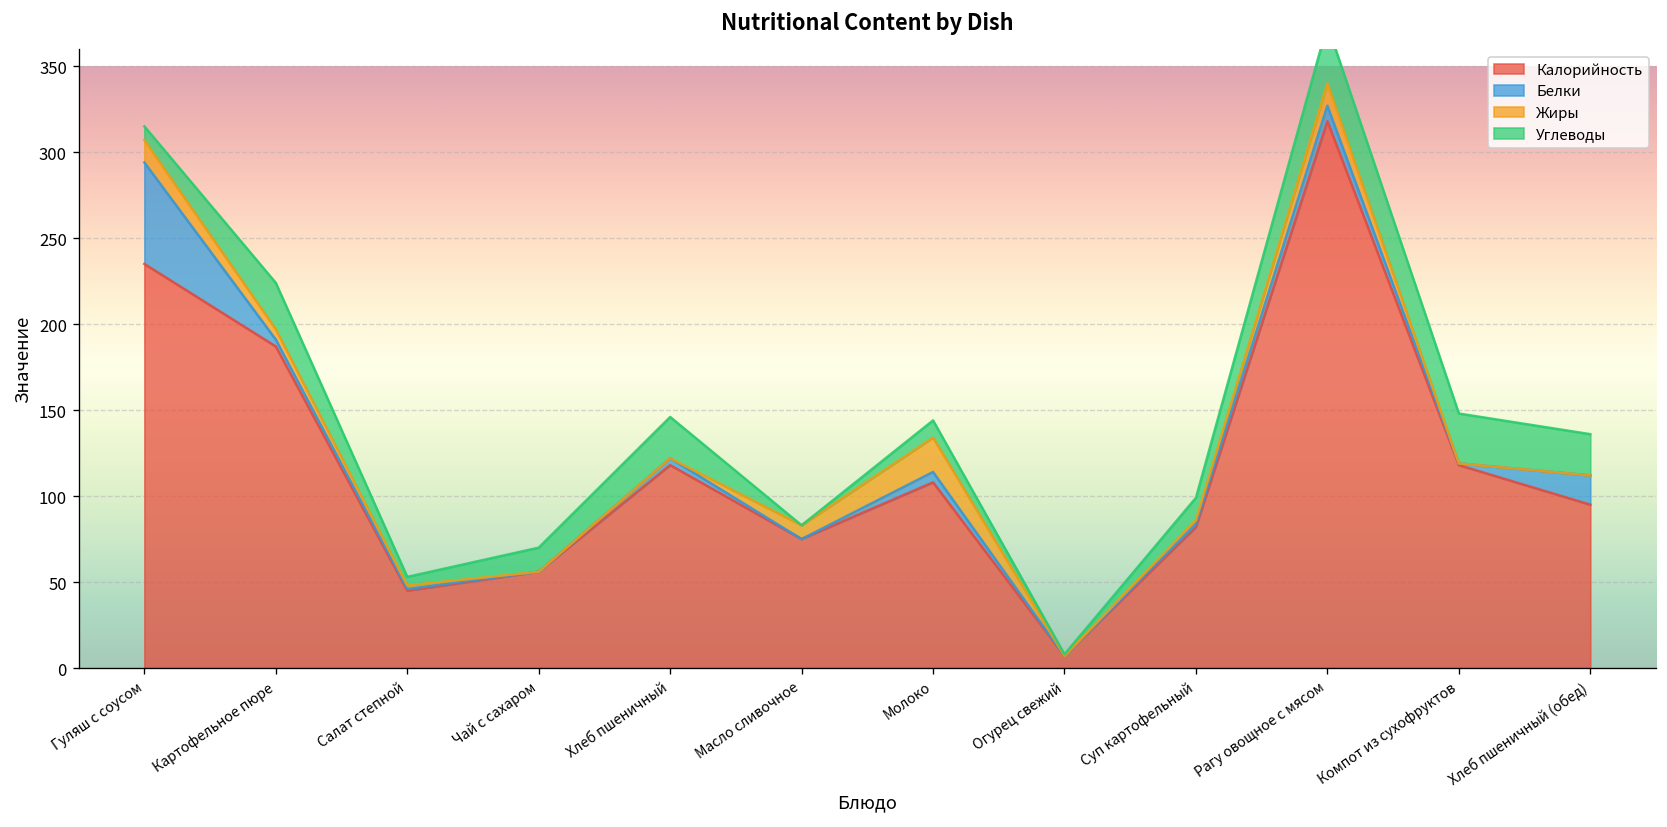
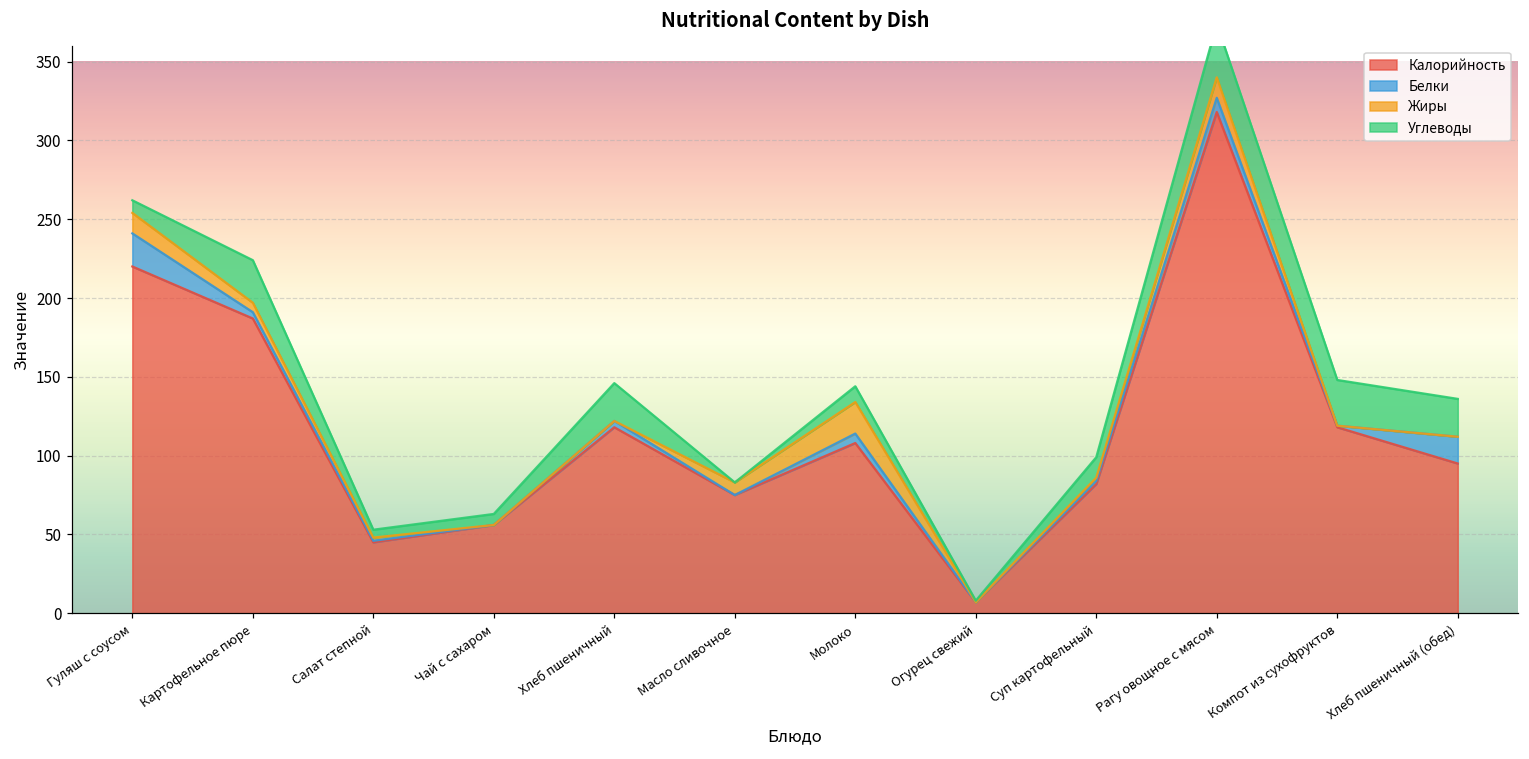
  {
    "Калорийность": {
-     "Гуляш с соусом": 235,
+     "Гуляш с соусом": 220,
      "Картофельное пюре": 187,
      "Хлеб пшеничный": 118,
      "Молоко": 108,
      "Суп картофельный": 82,
      "Рагу овощное с мясом": 318,
      "Хлеб пшеничный (обед)": 95
    },
    "Белки": {
-     "Гуляш с соусом": 59,
+     "Гуляш с соусом": 21,
      "Картофельное пюре": 4,
      "Молоко": 6,
      "Суп картофельный": 2,
      "Рагу овощное с мясом": 9
    },
    "Жиры": {
      "Гуляш с соусом": 13,
      "Картофельное пюре": 6,
      "Салат степной": 2,
      "Молоко": 20,
      "Суп картофельный": 2,
      "Рагу овощное с мясом": 13
    },
    "Углеводы": {
      "Гуляш с соусом": 8,
      "Картофельное пюре": 27,
      "Салат степной": 5,
-     "Чай с сахаром": 14,
+     "Чай с сахаром": 7,
      "Хлеб пшеничный": 24,
      "Молоко": 10,
      "Суп картофельный": 13,
      "Компот из сухофруктов": 29,
      "Хлеб пшеничный (обед)": 24
    }
  }
